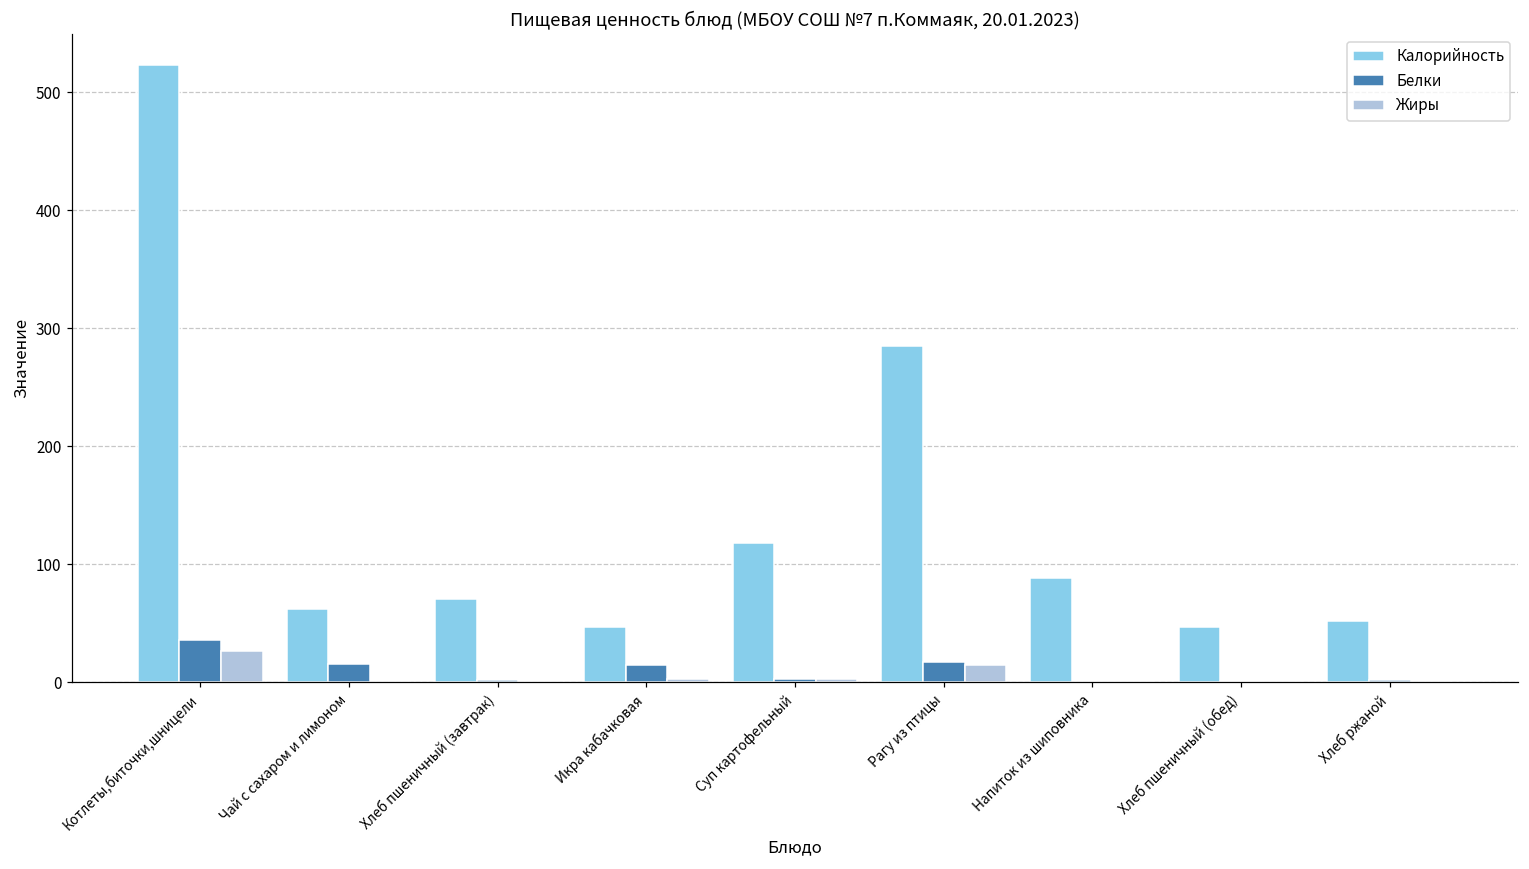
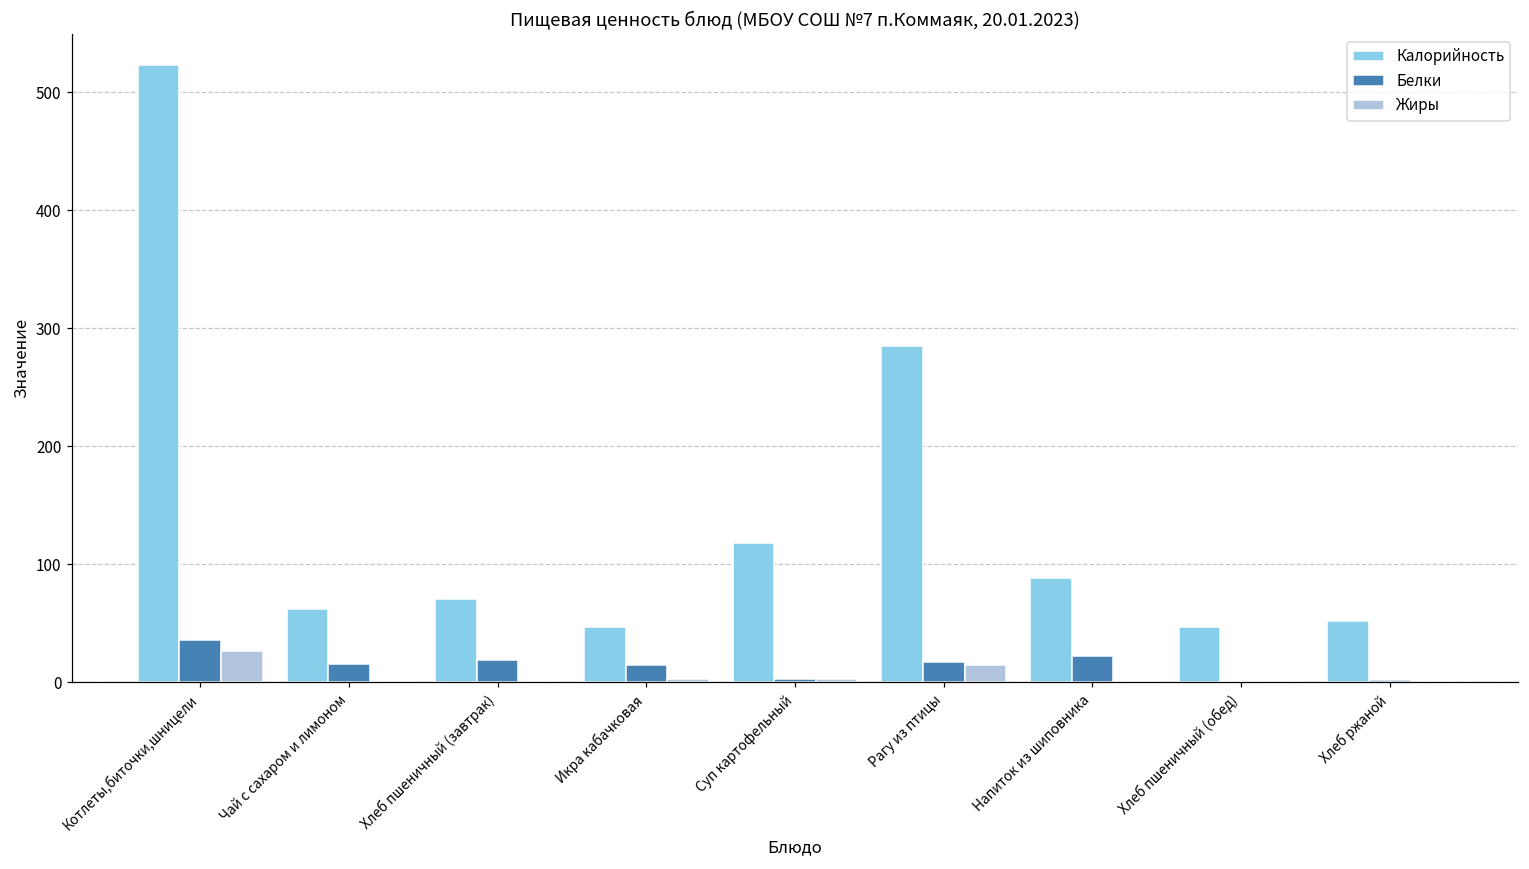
  {
    "Белки": {
      "Котлеты,биточки,шницели": 36,
      "Чай с сахаром и лимоном": 16,
-     "Хлеб пшеничный (завтрак)": 2,
+     "Хлеб пшеничный (завтрак)": 19,
      "Икра кабачковая": 14,
      "Суп картофельный": 3,
      "Рагу из птицы": 18,
-     "Напиток из шиповника": 1
+     "Напиток из шиповника": 22
    }
  }
